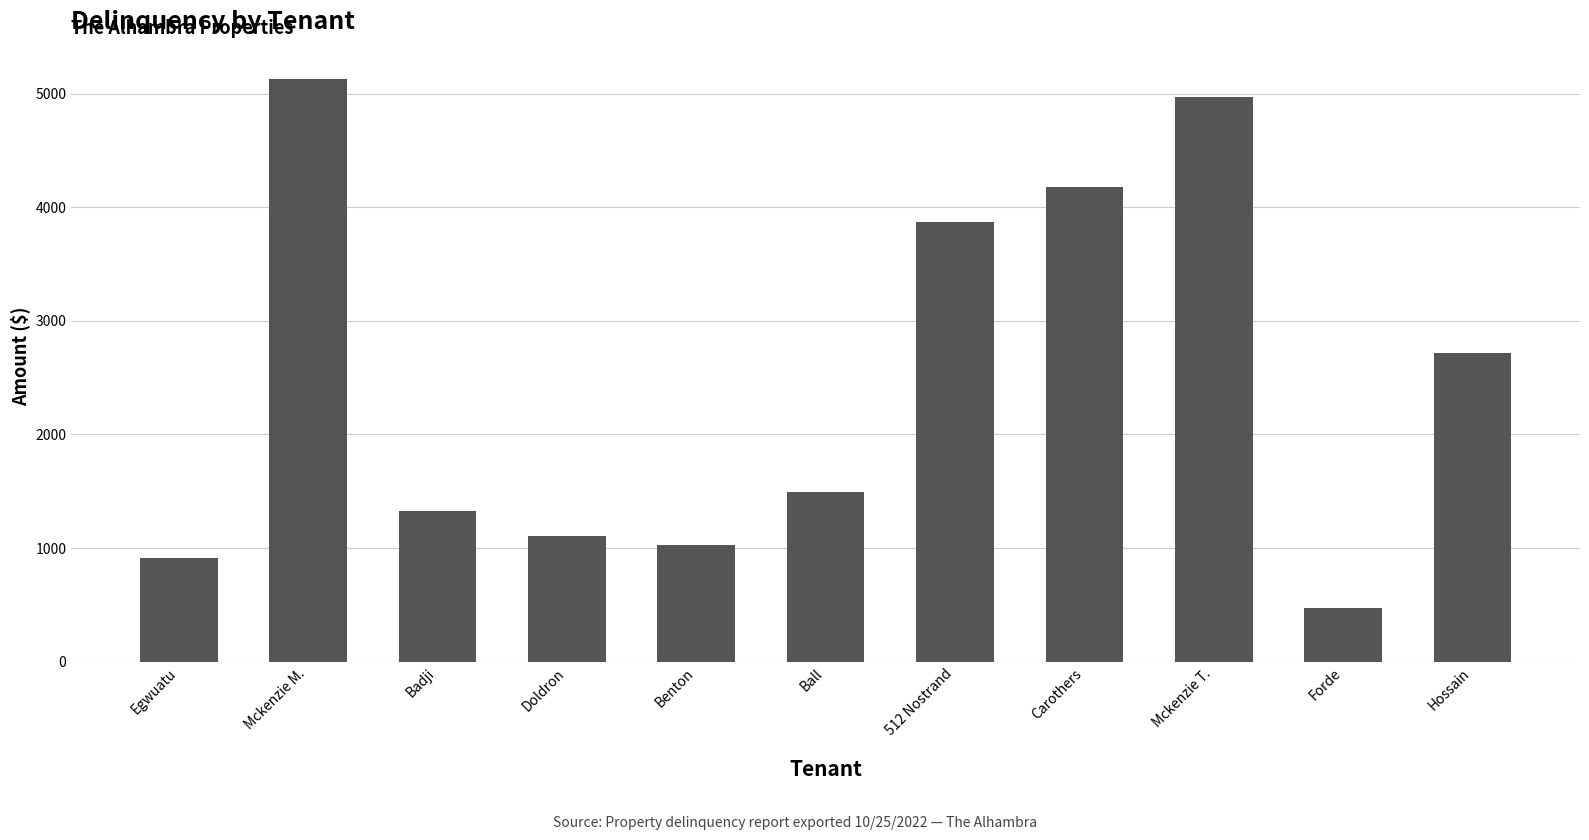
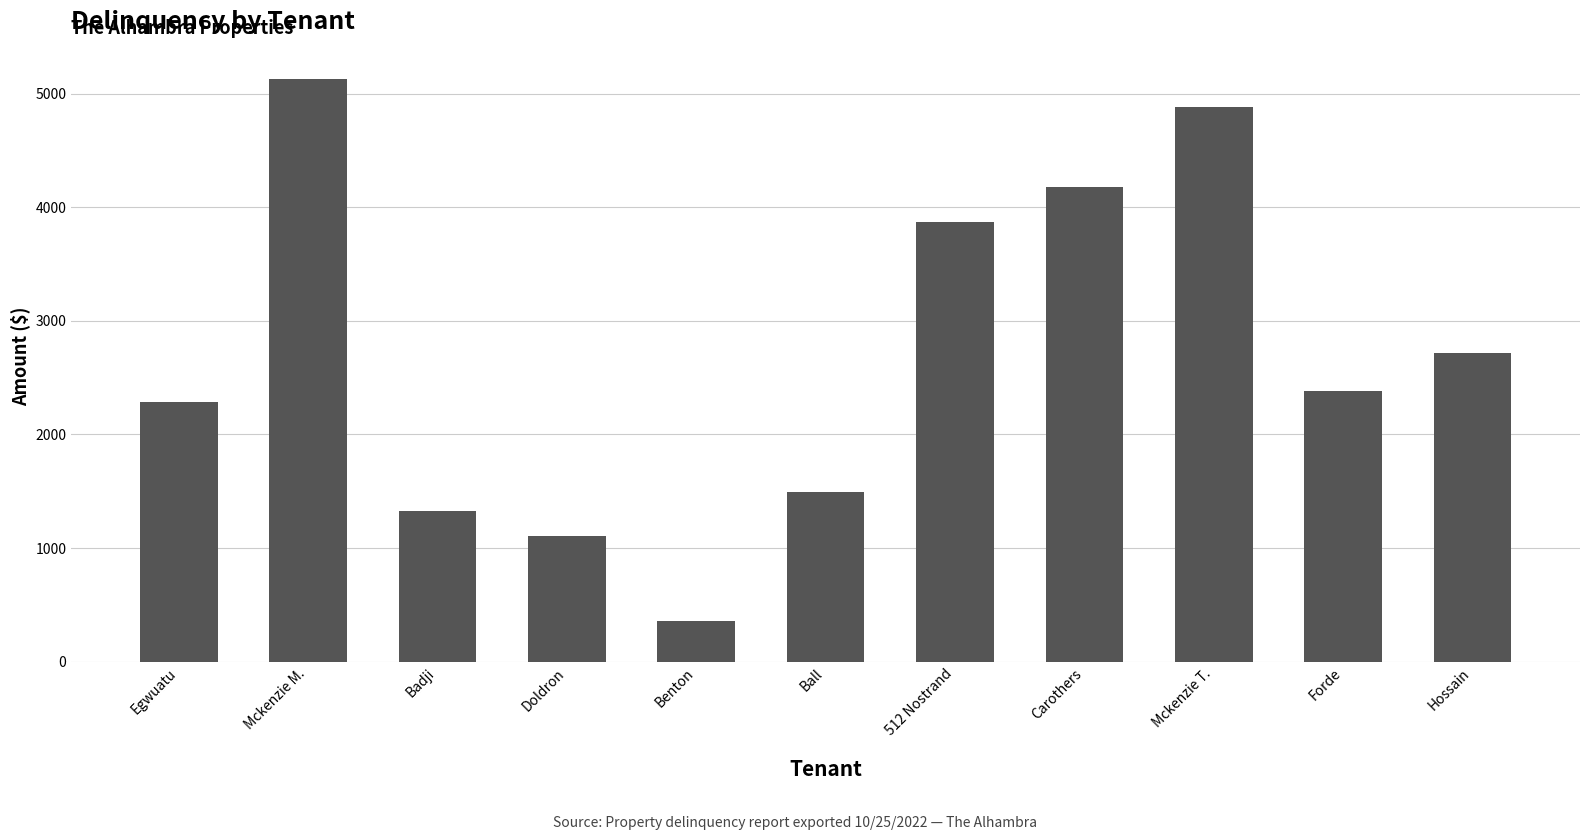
  {
-   "Egwuatu": 910,
+   "Egwuatu": 2290,
    "Mckenzie M.": 5130,
    "Badji": 1330,
    "Doldron": 1110,
-   "Benton": 1030,
+   "Benton": 360,
    "Ball": 1490,
    "512 Nostrand": 3870,
    "Carothers": 4180,
-   "Mckenzie T.": 4970,
-   "Forde": 480,
+   "Mckenzie T.": 4890,
+   "Forde": 2380,
    "Hossain": 2710
  }
